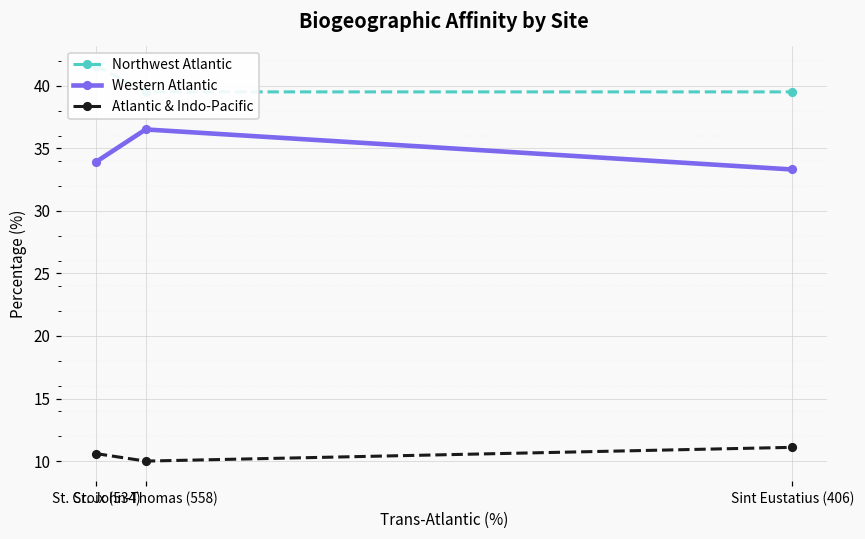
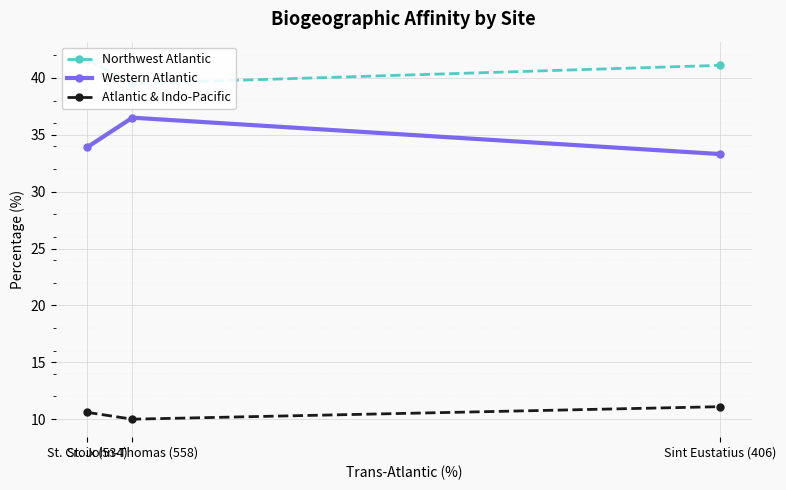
  {
    "Northwest Atlantic": {
-     "Sint Eustatius (406)": 39.5
+     "Sint Eustatius (406)": 41.1
    },
    "Western Atlantic": {
      "Sint Eustatius (406)": 33.3
    },
    "Atlantic & Indo-Pacific": {
      "Sint Eustatius (406)": 11.1
    }
  }
